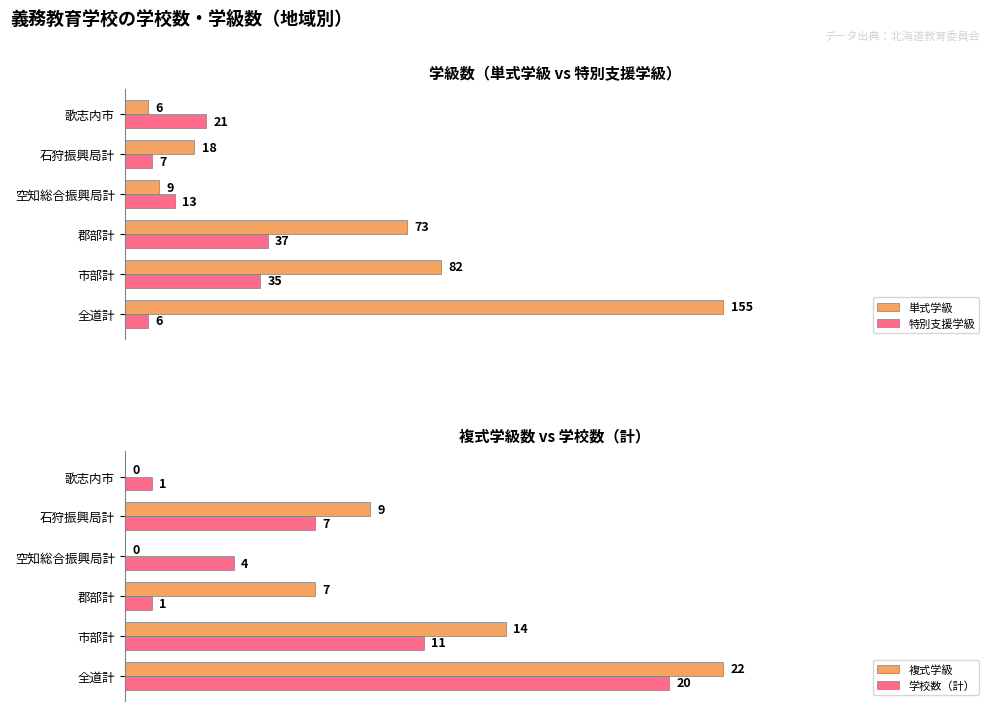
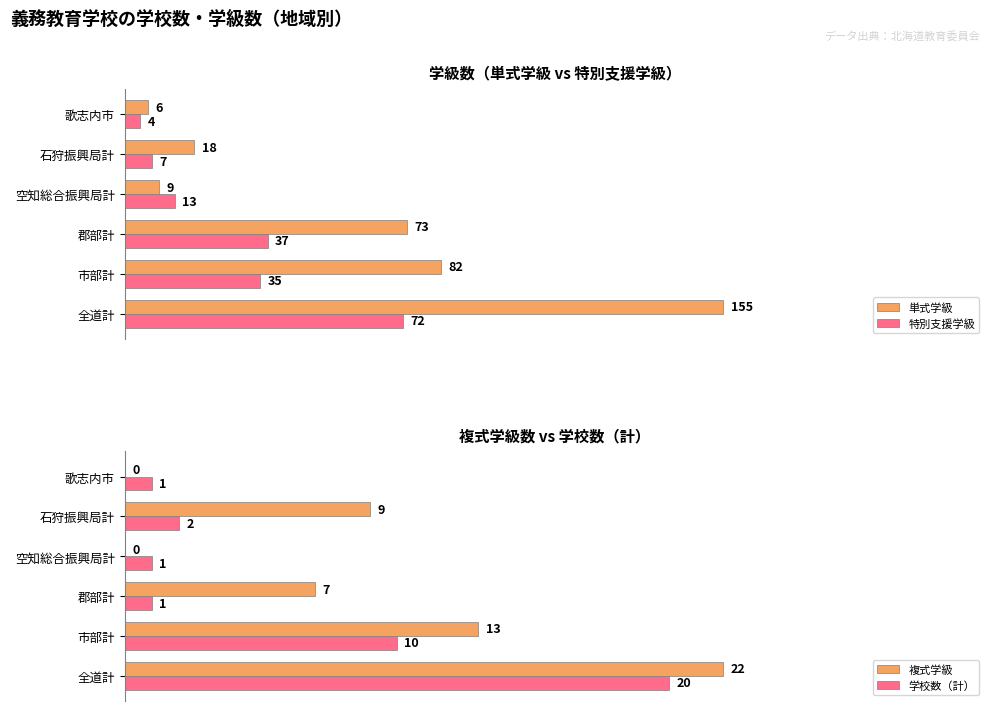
  {
    "学級数（単式学級 vs 特別支援学級）": {
      "単式学級": {
        "歌志内市": 6,
        "石狩振興局計": 18,
        "空知総合振興局計": 9,
        "郡部計": 73,
        "市部計": 82,
        "全道計": 155
      },
      "特別支援学級": {
-       "歌志内市": 21,
+       "歌志内市": 4,
        "石狩振興局計": 7,
        "空知総合振興局計": 13,
        "郡部計": 37,
        "市部計": 35,
-       "全道計": 6
+       "全道計": 72
      }
    },
    "複式学級数 vs 学校数（計）": {
      "複式学級": {
        "歌志内市": 0,
        "石狩振興局計": 9,
        "空知総合振興局計": 0,
        "郡部計": 7,
-       "市部計": 14,
+       "市部計": 13,
        "全道計": 22
      },
      "学校数（計）": {
        "歌志内市": 1,
-       "石狩振興局計": 7,
-       "空知総合振興局計": 4,
+       "石狩振興局計": 2,
+       "空知総合振興局計": 1,
        "郡部計": 1,
-       "市部計": 11,
+       "市部計": 10,
        "全道計": 20
      }
    }
  }
